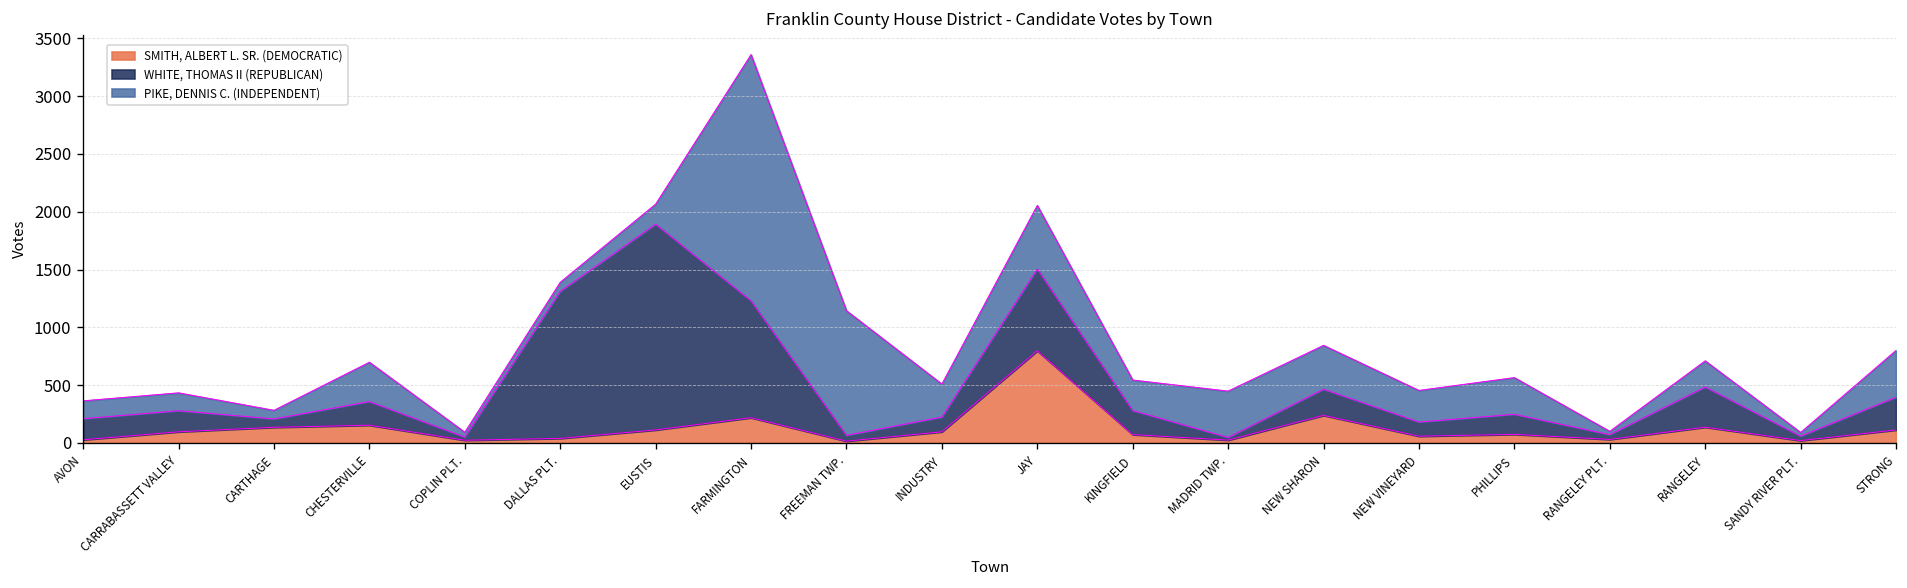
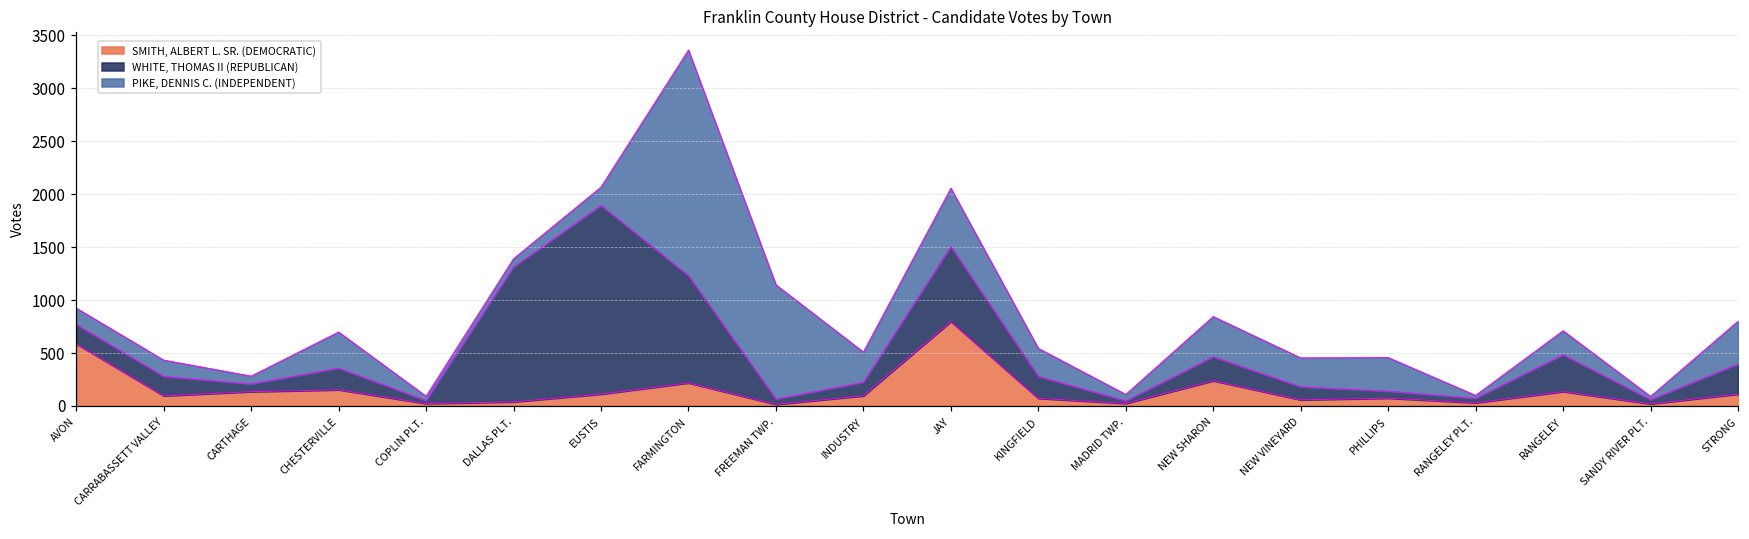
  {
    "SMITH, ALBERT L. SR. (DEMOCRATIC)": {
-     "AVON": 0,
+     "AVON": 600,
      "CARRABASSETT VALLEY": 100,
      "CARTHAGE": 100,
      "CHESTERVILLE": 200,
      "COPLIN PLT.": 0,
      "DALLAS PLT.": 0,
      "EUSTIS": 100,
      "FARMINGTON": 200,
      "FREEMAN TWP.": 0,
      "INDUSTRY": 100,
      "JAY": 800,
      "KINGFIELD": 100,
      "NEW SHARON": 200,
      "NEW VINEYARD": 100,
      "PHILLIPS": 100,
      "RANGELEY PLT.": 0,
      "RANGELEY": 100,
      "SANDY RIVER PLT.": 0,
      "STRONG": 100
    },
    "WHITE, THOMAS II (REPUBLICAN)": {
      "AVON": 200,
      "CARRABASSETT VALLEY": 200,
      "CARTHAGE": 100,
      "CHESTERVILLE": 200,
      "COPLIN PLT.": 0,
      "DALLAS PLT.": 1300,
      "EUSTIS": 1800,
      "FARMINGTON": 1000,
      "FREEMAN TWP.": 100,
      "INDUSTRY": 100,
      "JAY": 700,
      "KINGFIELD": 200,
      "NEW SHARON": 200,
      "NEW VINEYARD": 100,
-     "PHILLIPS": 200,
+     "PHILLIPS": 100,
      "RANGELEY PLT.": 0,
      "RANGELEY": 300,
      "SANDY RIVER PLT.": 0,
      "STRONG": 300
    },
    "PIKE, DENNIS C. (INDEPENDENT)": {
      "AVON": 200,
      "CARRABASSETT VALLEY": 200,
      "CARTHAGE": 100,
      "CHESTERVILLE": 300,
      "COPLIN PLT.": 0,
      "DALLAS PLT.": 100,
      "EUSTIS": 200,
      "FARMINGTON": 2100,
      "FREEMAN TWP.": 1100,
      "INDUSTRY": 300,
      "JAY": 600,
      "KINGFIELD": 300,
-     "MADRID TWP.": 400,
+     "MADRID TWP.": 100,
      "NEW SHARON": 400,
      "NEW VINEYARD": 300,
      "PHILLIPS": 300,
      "RANGELEY PLT.": 0,
      "RANGELEY": 200,
      "SANDY RIVER PLT.": 0,
      "STRONG": 400
    }
  }
